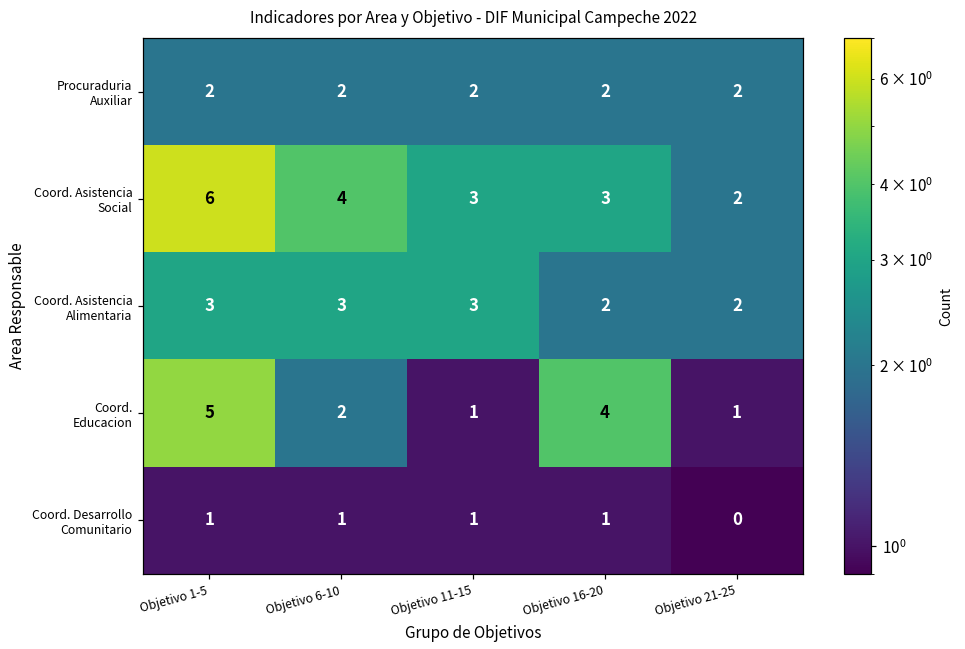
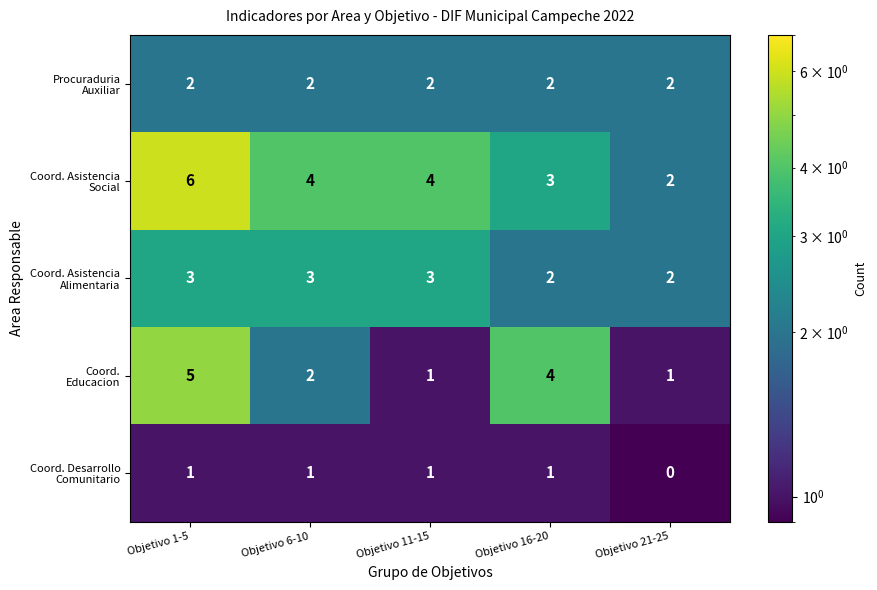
  {
    "Procuraduria Auxiliar": {
      "Objetivo 1-5": 2,
      "Objetivo 6-10": 2,
      "Objetivo 11-15": 2,
      "Objetivo 16-20": 2,
      "Objetivo 21-25": 2
    },
    "Coord. Asistencia Social": {
      "Objetivo 1-5": 6,
      "Objetivo 6-10": 4,
-     "Objetivo 11-15": 3,
+     "Objetivo 11-15": 4,
      "Objetivo 16-20": 3,
      "Objetivo 21-25": 2
    },
    "Coord. Asistencia Alimentaria": {
      "Objetivo 1-5": 3,
      "Objetivo 6-10": 3,
      "Objetivo 11-15": 3,
      "Objetivo 16-20": 2,
      "Objetivo 21-25": 2
    },
    "Coord. Educacion": {
      "Objetivo 1-5": 5,
      "Objetivo 6-10": 2,
      "Objetivo 11-15": 1,
      "Objetivo 16-20": 4,
      "Objetivo 21-25": 1
    },
    "Coord. Desarrollo Comunitario": {
      "Objetivo 1-5": 1,
      "Objetivo 6-10": 1,
      "Objetivo 11-15": 1,
      "Objetivo 16-20": 1,
      "Objetivo 21-25": 0
    }
  }
